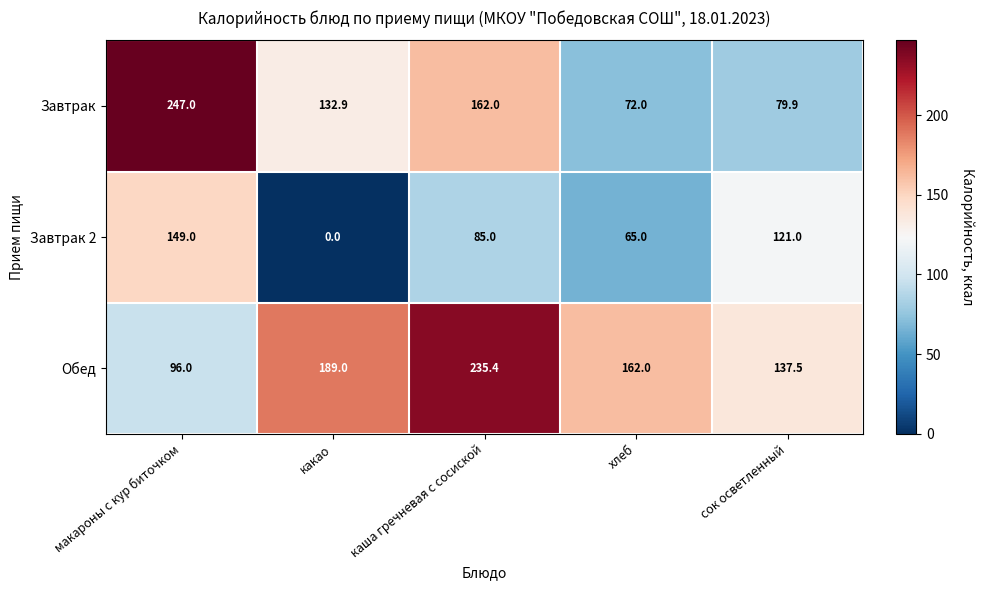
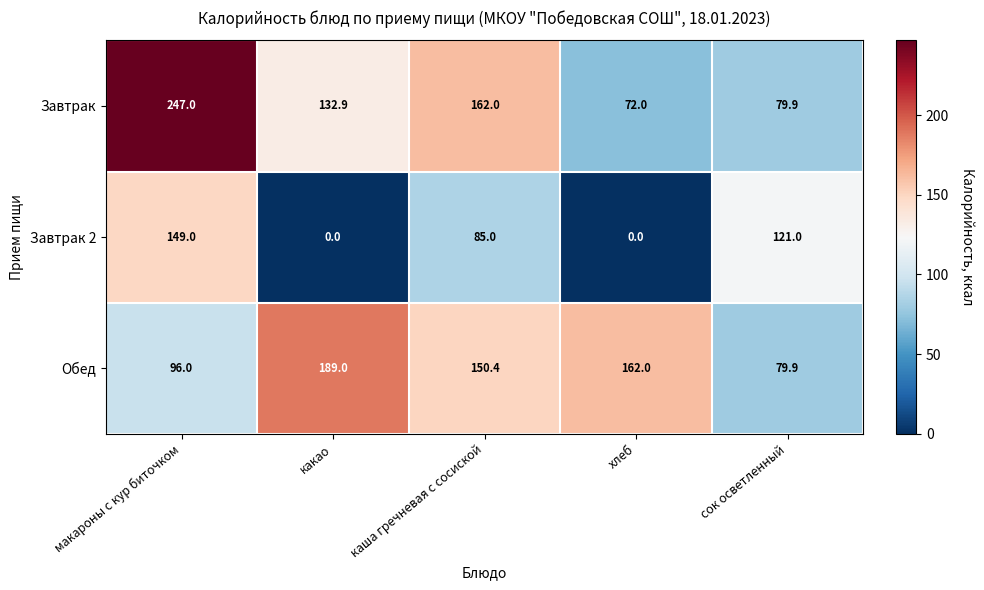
  {
    "Завтрак": {
      "макароны с кур биточком": 247.0,
      "какао": 132.9,
      "каша гречневая с сосиской": 162.0,
      "хлеб": 72.0,
      "сок осветленный": 79.9
    },
    "Завтрак 2": {
      "макароны с кур биточком": 149.0,
      "какао": 0.0,
      "каша гречневая с сосиской": 85.0,
-     "хлеб": 65.0,
+     "хлеб": 0.0,
      "сок осветленный": 121.0
    },
    "Обед": {
      "макароны с кур биточком": 96.0,
      "какао": 189.0,
-     "каша гречневая с сосиской": 235.4,
+     "каша гречневая с сосиской": 150.4,
      "хлеб": 162.0,
-     "сок осветленный": 137.5
+     "сок осветленный": 79.9
    }
  }
